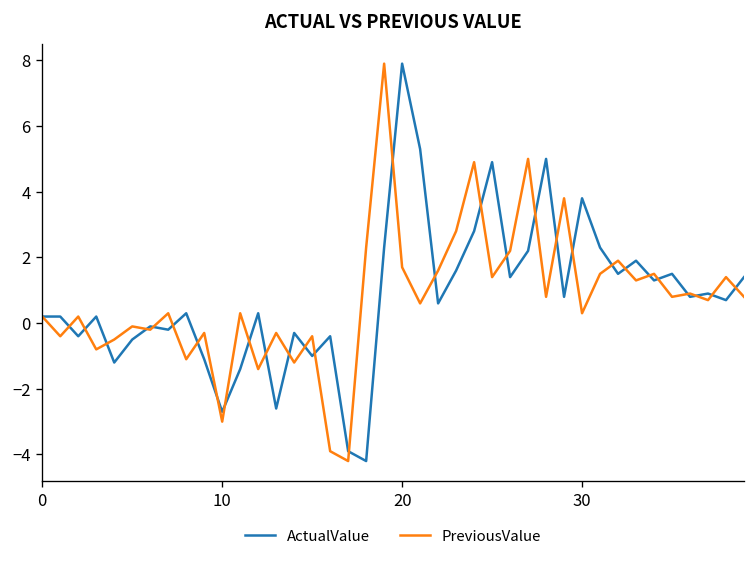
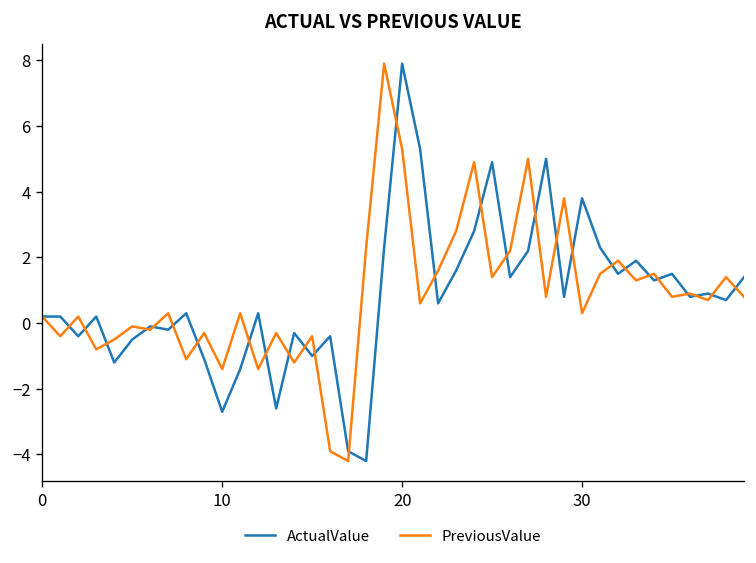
  {
    "ActualValue": {
      "10": -2.7,
      "20": 7.9,
      "30": 3.8
    },
    "PreviousValue": {
-     "10": -3.0,
-     "20": 1.7,
+     "10": -1.4,
+     "20": 5.3,
      "30": 0.3
    }
  }
